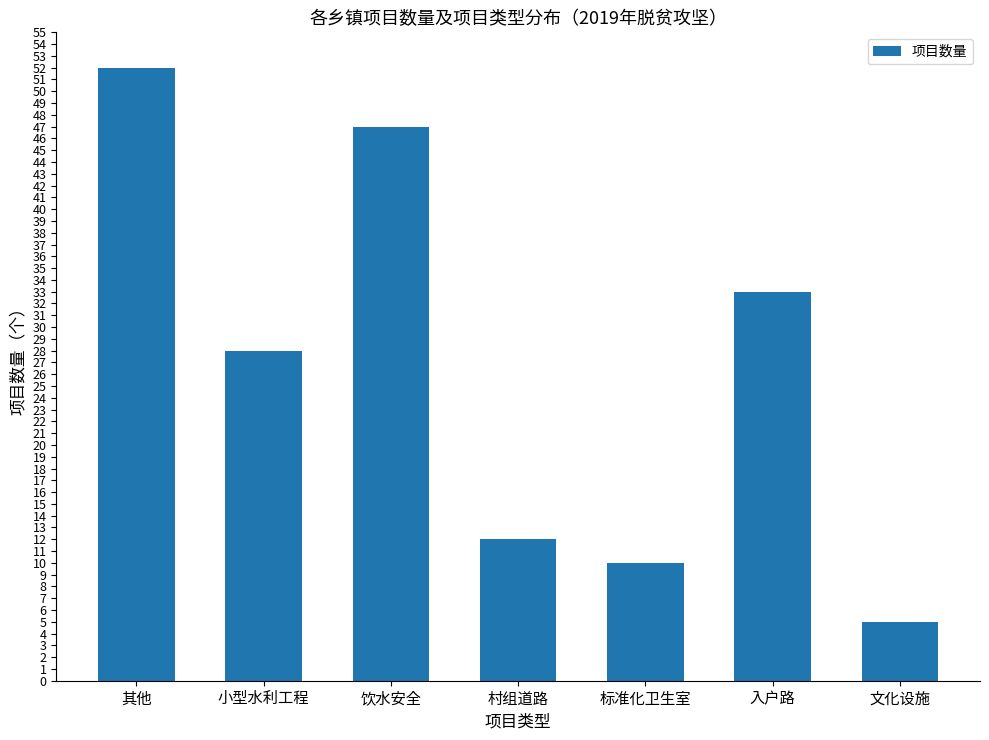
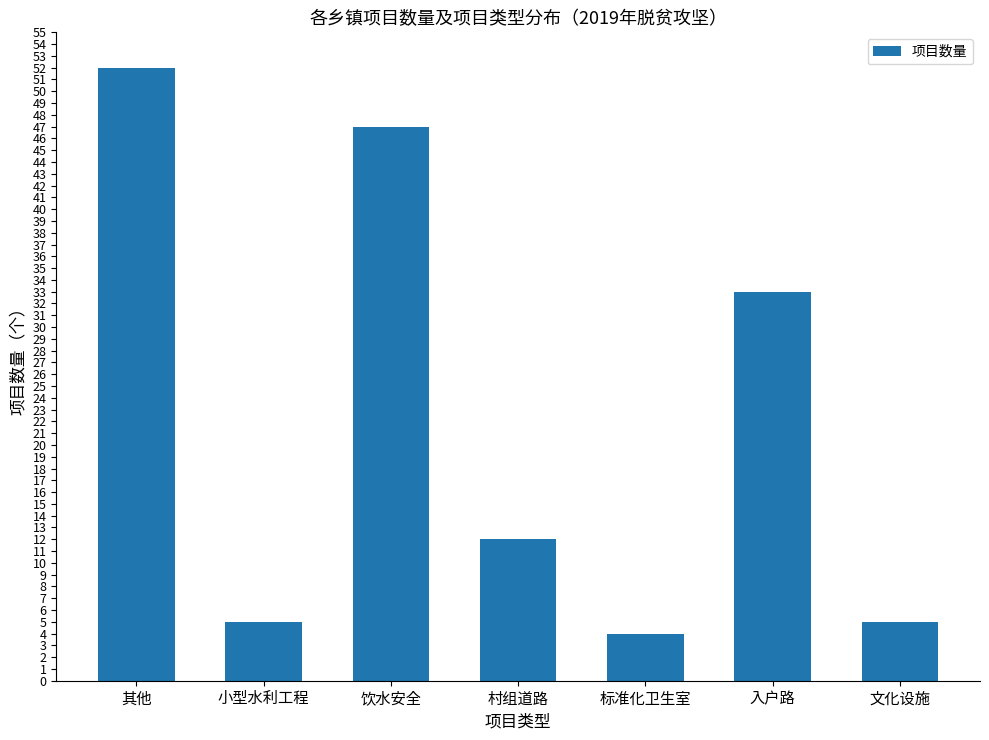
  {
    "其他": 52,
-   "小型水利工程": 28,
+   "小型水利工程": 5,
    "饮水安全": 47,
    "村组道路": 12,
-   "标准化卫生室": 10,
+   "标准化卫生室": 4,
    "入户路": 33,
    "文化设施": 5
  }
